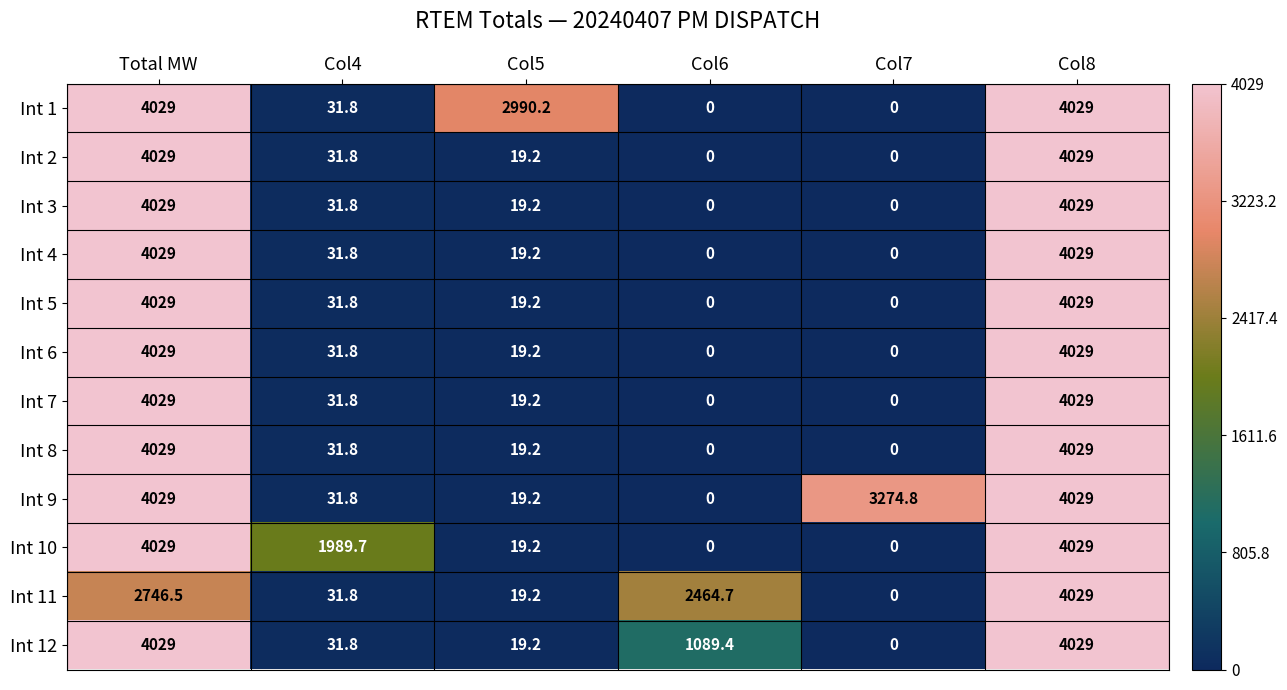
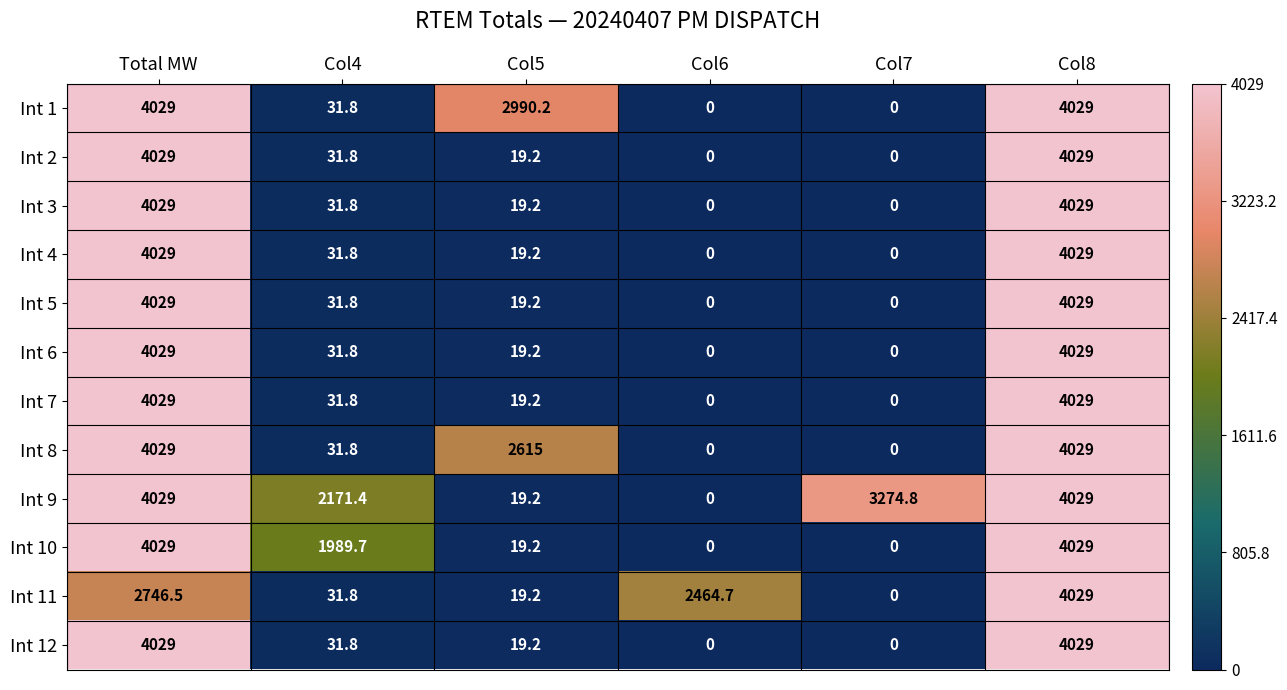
  {
    "Int 1": {
      "Total MW": 4029,
      "Col4": 31.8,
      "Col5": 2990.2,
      "Col6": 0,
      "Col7": 0,
      "Col8": 4029
    },
    "Int 2": {
      "Total MW": 4029,
      "Col4": 31.8,
      "Col5": 19.2,
      "Col6": 0,
      "Col7": 0,
      "Col8": 4029
    },
    "Int 3": {
      "Total MW": 4029,
      "Col4": 31.8,
      "Col5": 19.2,
      "Col6": 0,
      "Col7": 0,
      "Col8": 4029
    },
    "Int 4": {
      "Total MW": 4029,
      "Col4": 31.8,
      "Col5": 19.2,
      "Col6": 0,
      "Col7": 0,
      "Col8": 4029
    },
    "Int 5": {
      "Total MW": 4029,
      "Col4": 31.8,
      "Col5": 19.2,
      "Col6": 0,
      "Col7": 0,
      "Col8": 4029
    },
    "Int 6": {
      "Total MW": 4029,
      "Col4": 31.8,
      "Col5": 19.2,
      "Col6": 0,
      "Col7": 0,
      "Col8": 4029
    },
    "Int 7": {
      "Total MW": 4029,
      "Col4": 31.8,
      "Col5": 19.2,
      "Col6": 0,
      "Col7": 0,
      "Col8": 4029
    },
    "Int 8": {
      "Total MW": 4029,
      "Col4": 31.8,
-     "Col5": 19.2,
+     "Col5": 2615,
      "Col6": 0,
      "Col7": 0,
      "Col8": 4029
    },
    "Int 9": {
      "Total MW": 4029,
-     "Col4": 31.8,
+     "Col4": 2171.4,
      "Col5": 19.2,
      "Col6": 0,
      "Col7": 3274.8,
      "Col8": 4029
    },
    "Int 10": {
      "Total MW": 4029,
      "Col4": 1989.7,
      "Col5": 19.2,
      "Col6": 0,
      "Col7": 0,
      "Col8": 4029
    },
    "Int 11": {
      "Total MW": 2746.5,
      "Col4": 31.8,
      "Col5": 19.2,
      "Col6": 2464.7,
      "Col7": 0,
      "Col8": 4029
    },
    "Int 12": {
      "Total MW": 4029,
      "Col4": 31.8,
      "Col5": 19.2,
-     "Col6": 1089.4,
+     "Col6": 0,
      "Col7": 0,
      "Col8": 4029
    }
  }
